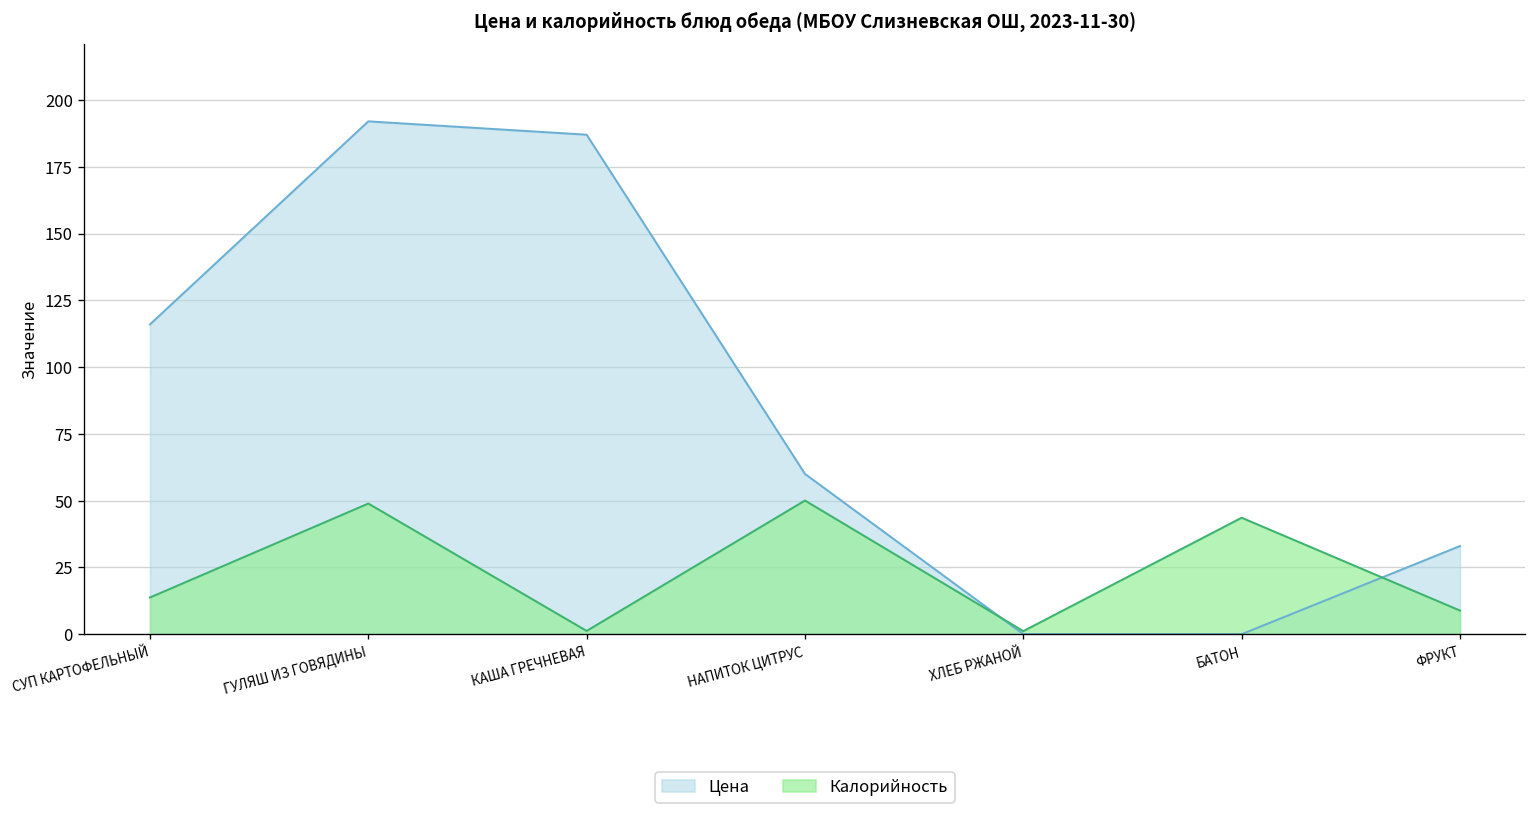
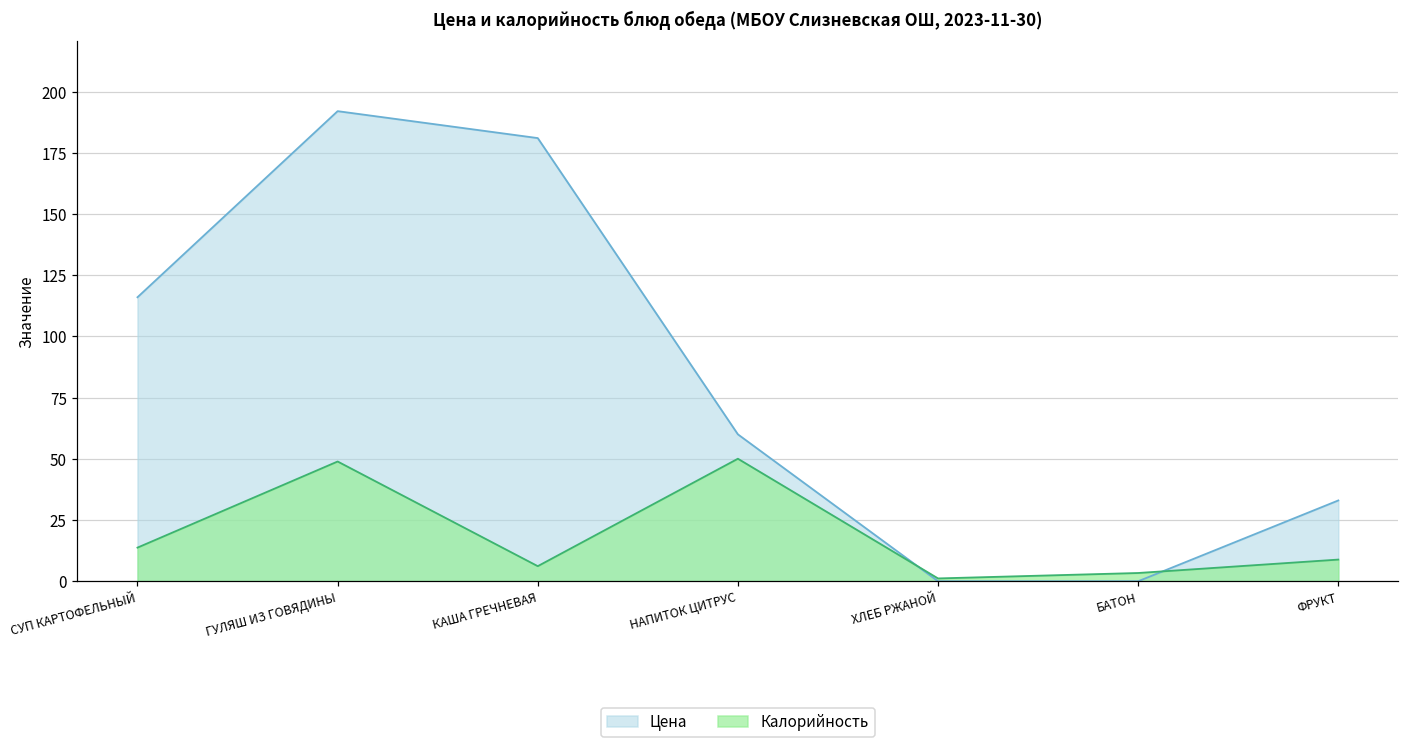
  {
    "Цена": {
      "СУП КАРТОФЕЛЬНЫЙ": 116,
      "ГУЛЯШ ИЗ ГОВЯДИНЫ": 192,
-     "КАША ГРЕЧНЕВАЯ": 187,
+     "КАША ГРЕЧНЕВАЯ": 181,
      "НАПИТОК ЦИТРУС": 60,
      "ХЛЕБ РЖАНОЙ": 0,
      "БАТОН": 0,
      "ФРУКТ": 33
    },
    "Калорийность": {
      "СУП КАРТОФЕЛЬНЫЙ": 14,
      "ГУЛЯШ ИЗ ГОВЯДИНЫ": 49,
-     "КАША ГРЕЧНЕВАЯ": 1,
+     "КАША ГРЕЧНЕВАЯ": 6,
      "НАПИТОК ЦИТРУС": 50,
      "ХЛЕБ РЖАНОЙ": 1,
-     "БАТОН": 44,
+     "БАТОН": 3,
      "ФРУКТ": 9
    }
  }
